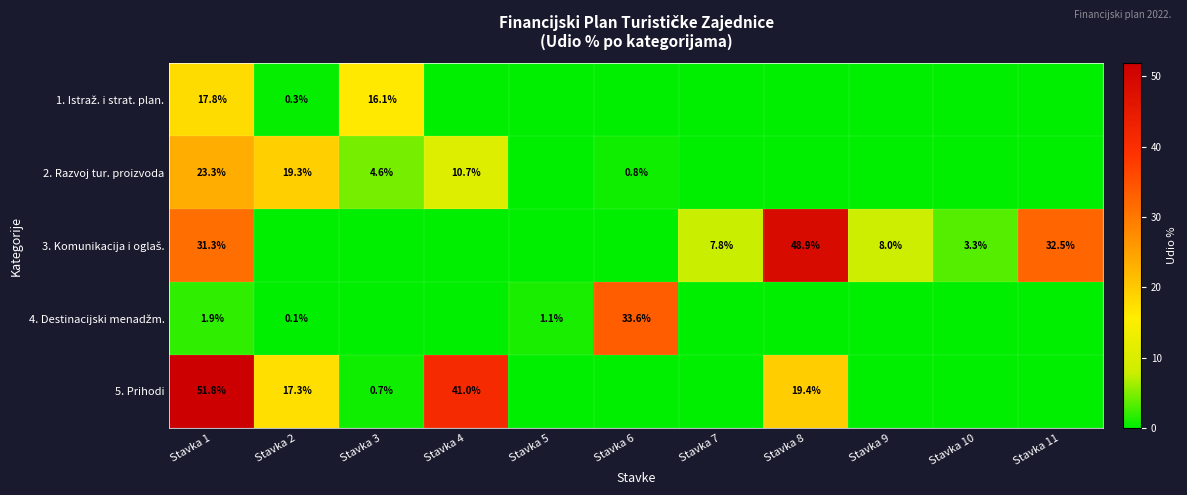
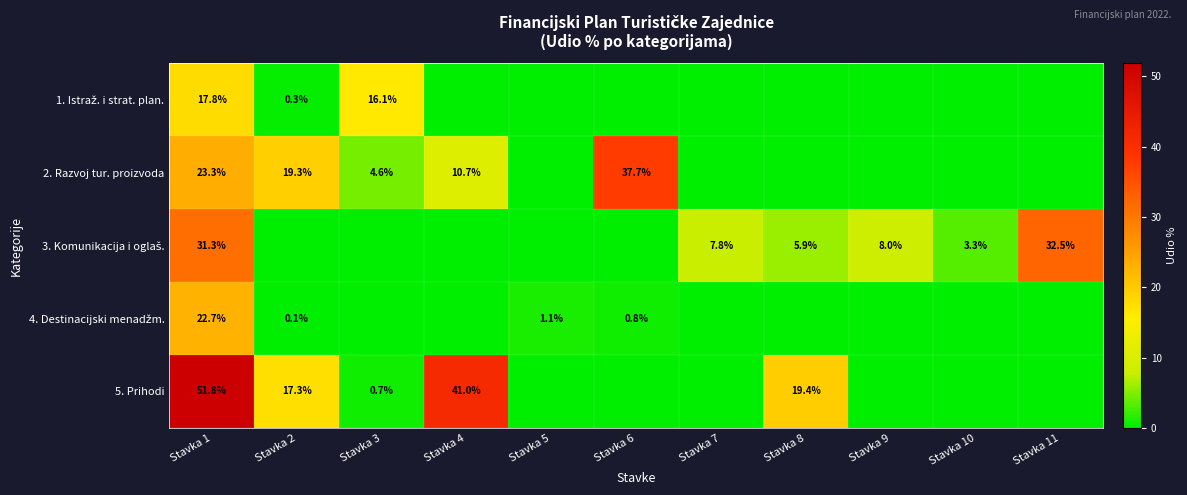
  {
    "1. Istraž. i strat. plan.": {
      "Stavka 1": "17.8%",
      "Stavka 2": "0.3%",
      "Stavka 3": "16.1%"
    },
    "2. Razvoj tur. proizvoda": {
      "Stavka 1": "23.3%",
      "Stavka 2": "19.3%",
      "Stavka 3": "4.6%",
      "Stavka 4": "10.7%",
-     "Stavka 6": "0.8%"
+     "Stavka 6": "37.7%"
    },
    "3. Komunikacija i oglaš.": {
      "Stavka 1": "31.3%",
      "Stavka 7": "7.8%",
-     "Stavka 8": "48.9%",
+     "Stavka 8": "5.9%",
      "Stavka 9": "8.0%",
      "Stavka 10": "3.3%",
      "Stavka 11": "32.5%"
    },
    "4. Destinacijski menadžm.": {
-     "Stavka 1": "1.9%",
+     "Stavka 1": "22.7%",
      "Stavka 2": "0.1%",
      "Stavka 5": "1.1%",
-     "Stavka 6": "33.6%"
+     "Stavka 6": "0.8%"
    },
    "5. Prihodi": {
      "Stavka 1": "51.8%",
      "Stavka 2": "17.3%",
      "Stavka 3": "0.7%",
      "Stavka 4": "41.0%",
      "Stavka 8": "19.4%"
    }
  }
